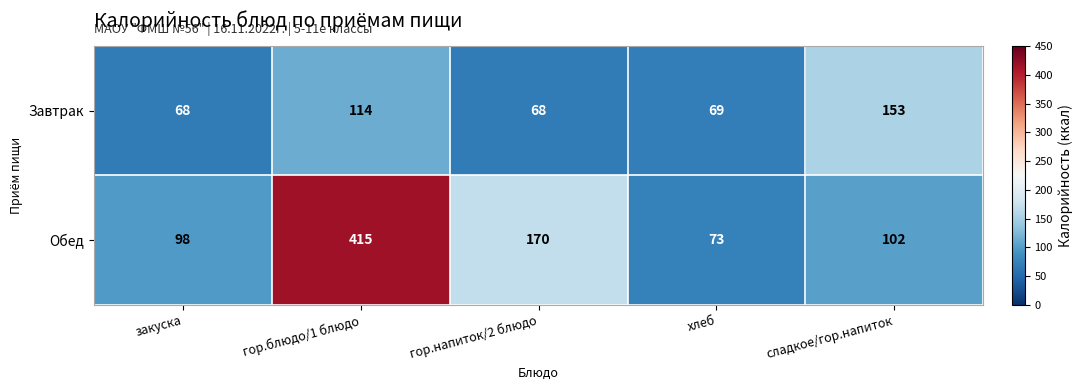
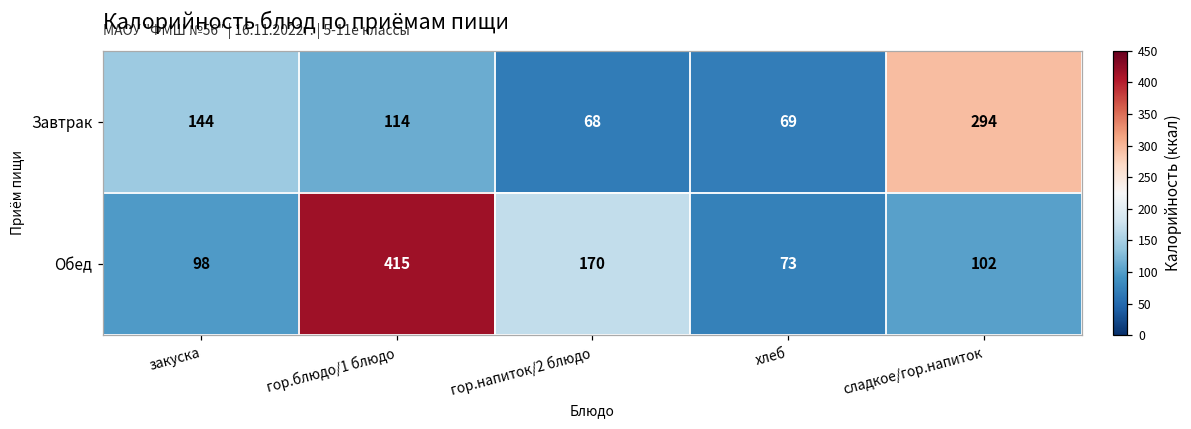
  {
    "Завтрак": {
-     "закуска": 68,
+     "закуска": 144,
      "гор.блюдо/1 блюдо": 114,
      "гор.напиток/2 блюдо": 68,
      "хлеб": 69,
-     "сладкое/гор.напиток": 153
+     "сладкое/гор.напиток": 294
    },
    "Обед": {
      "закуска": 98,
      "гор.блюдо/1 блюдо": 415,
      "гор.напиток/2 блюдо": 170,
      "хлеб": 73,
      "сладкое/гор.напиток": 102
    }
  }
